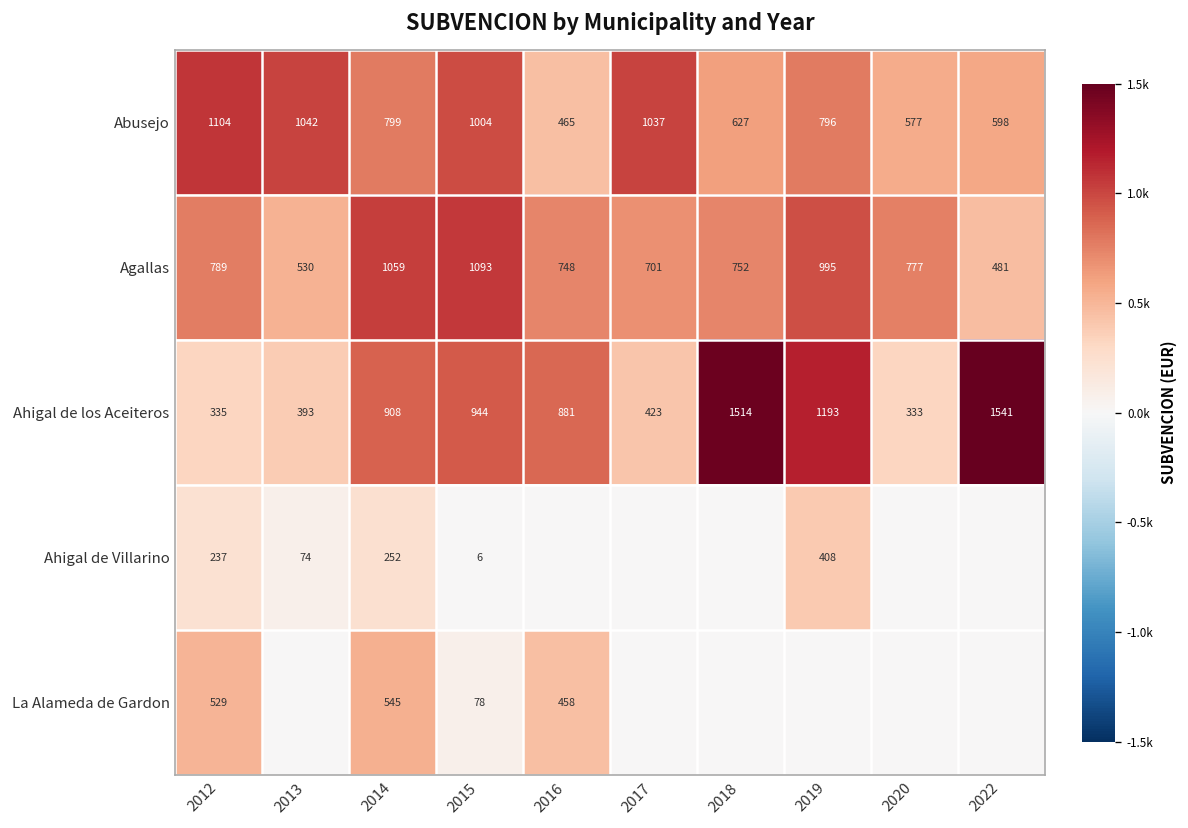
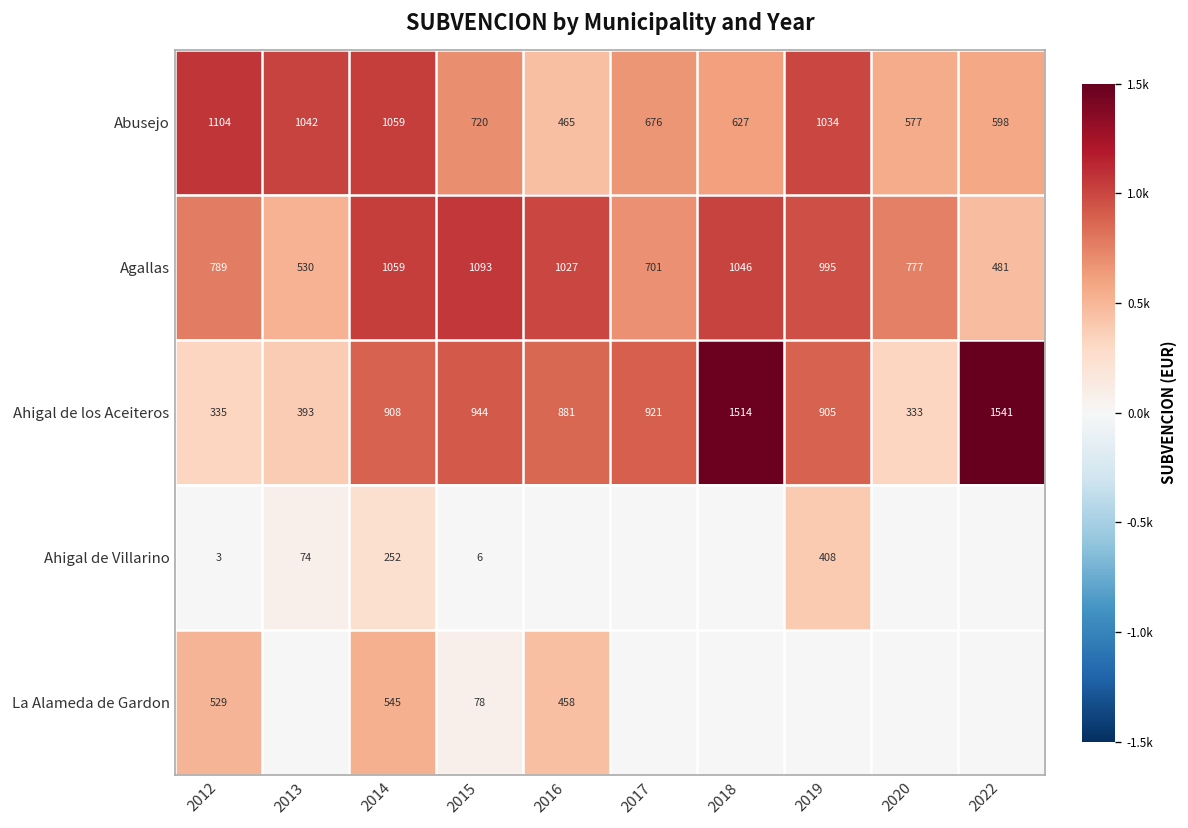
  {
    "Abusejo": {
      "2012": 1104,
      "2013": 1042,
-     "2014": 799,
-     "2015": 1004,
+     "2014": 1059,
+     "2015": 720,
      "2016": 465,
-     "2017": 1037,
+     "2017": 676,
      "2018": 627,
-     "2019": 796,
+     "2019": 1034,
      "2020": 577,
      "2022": 598
    },
    "Agallas": {
      "2012": 789,
      "2013": 530,
      "2014": 1059,
      "2015": 1093,
-     "2016": 748,
+     "2016": 1027,
      "2017": 701,
-     "2018": 752,
+     "2018": 1046,
      "2019": 995,
      "2020": 777,
      "2022": 481
    },
    "Ahigal de los Aceiteros": {
      "2012": 335,
      "2013": 393,
      "2014": 908,
      "2015": 944,
      "2016": 881,
-     "2017": 423,
+     "2017": 921,
      "2018": 1514,
-     "2019": 1193,
+     "2019": 905,
      "2020": 333,
      "2022": 1541
    },
    "Ahigal de Villarino": {
-     "2012": 237,
+     "2012": 3,
      "2013": 74,
      "2014": 252,
      "2015": 6,
      "2019": 408
    },
    "La Alameda de Gardon": {
      "2012": 529,
      "2014": 545,
      "2015": 78,
      "2016": 458
    }
  }
